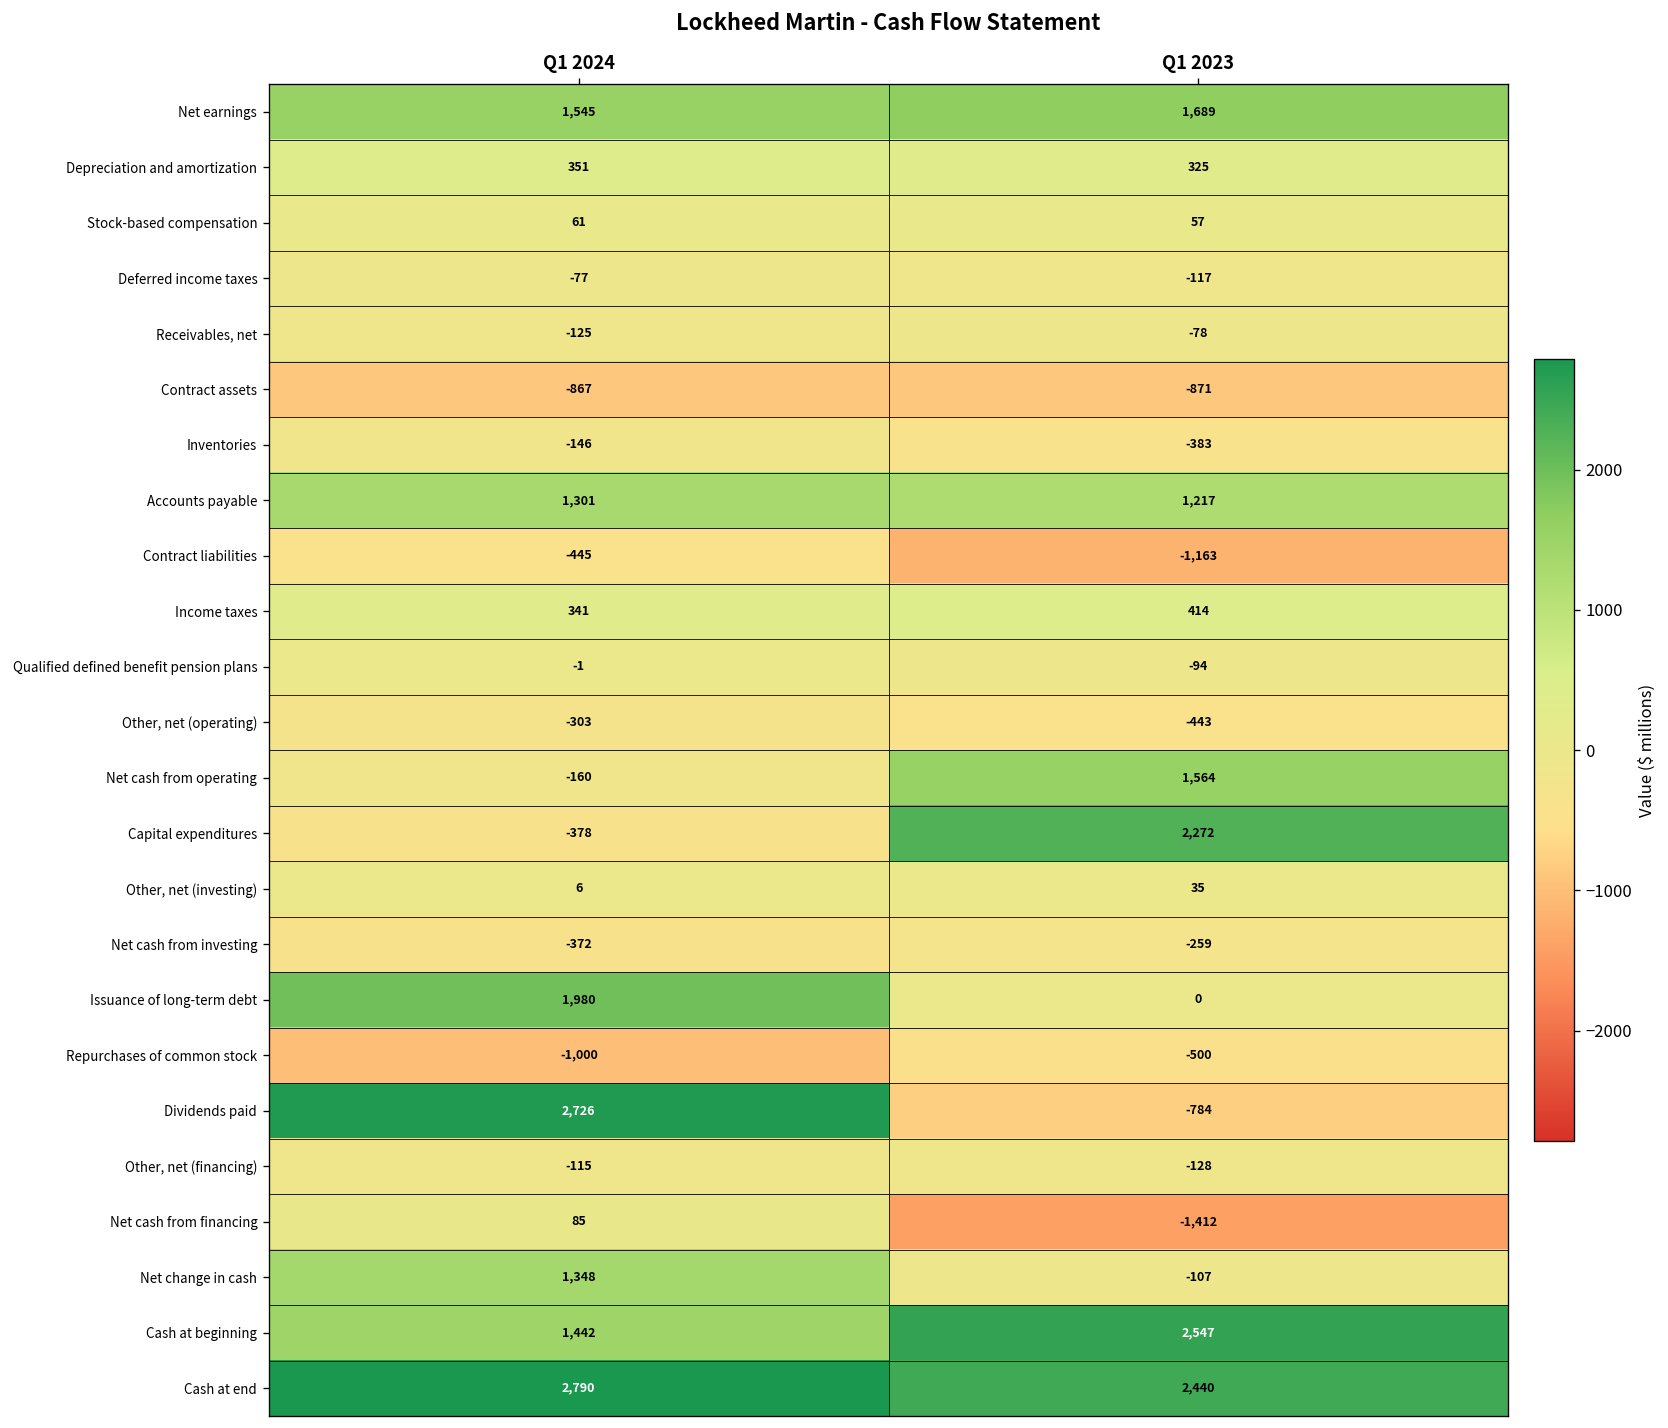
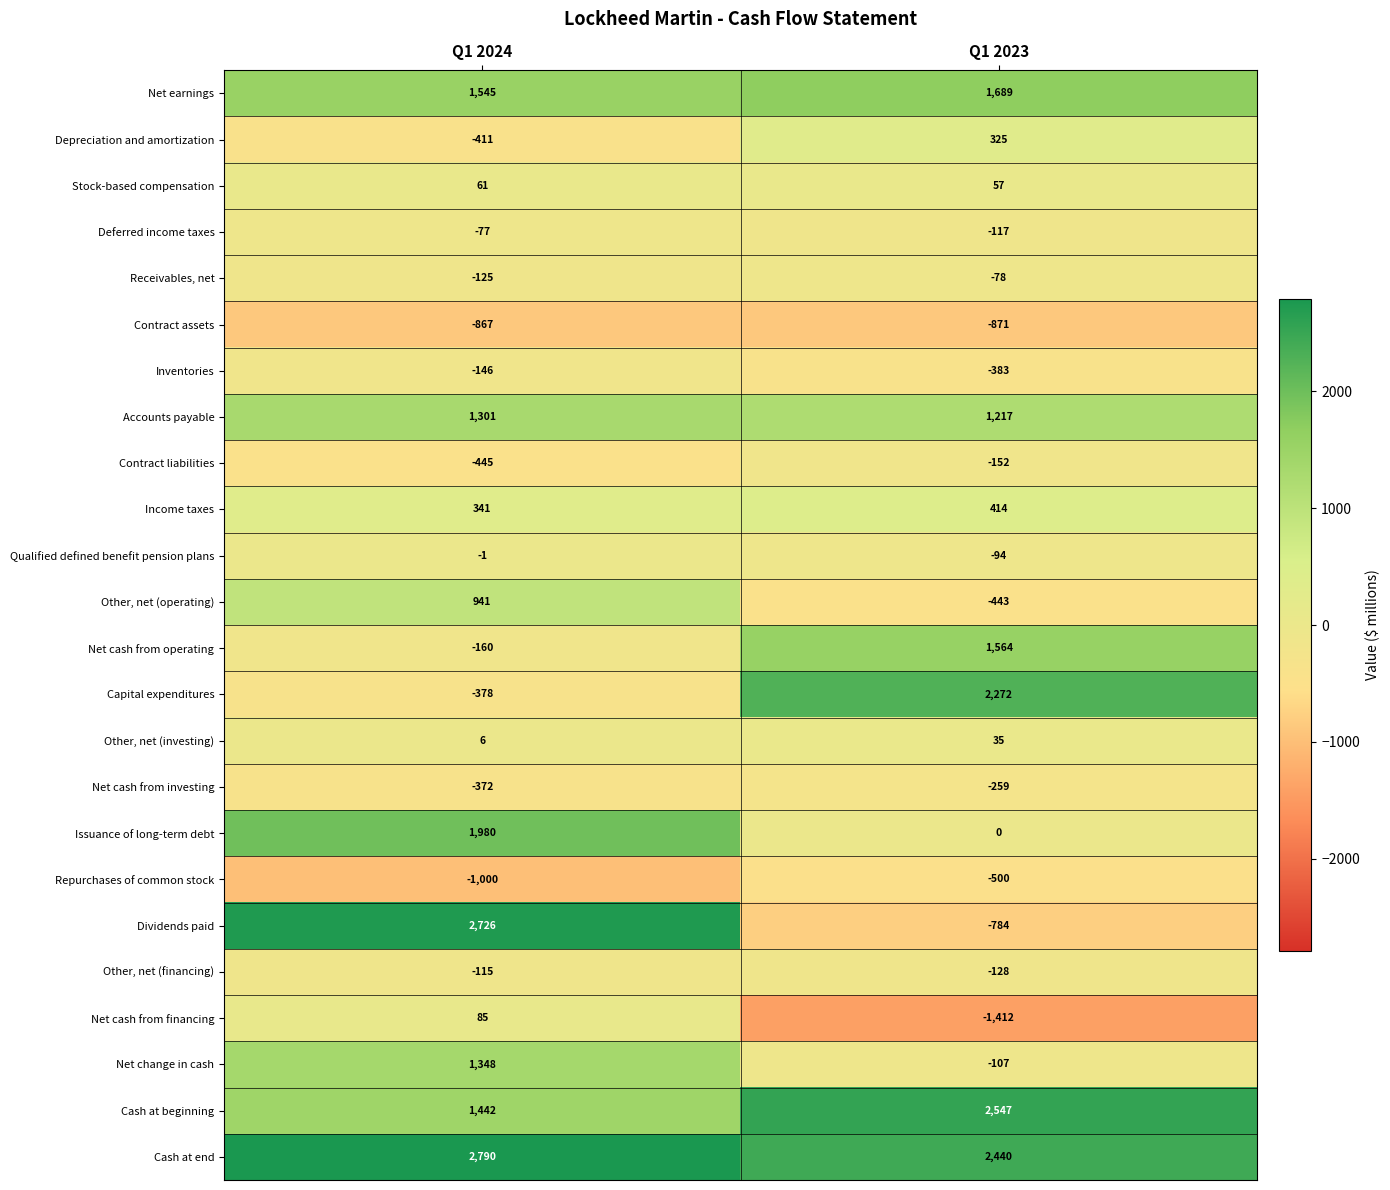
  {
    "Net earnings": {
      "Q1 2024": "1,545",
      "Q1 2023": "1,689"
    },
    "Depreciation and amortization": {
-     "Q1 2024": "351",
+     "Q1 2024": "-411",
      "Q1 2023": "325"
    },
    "Stock-based compensation": {
      "Q1 2024": "61",
      "Q1 2023": "57"
    },
    "Deferred income taxes": {
      "Q1 2024": "-77",
      "Q1 2023": "-117"
    },
    "Receivables, net": {
      "Q1 2024": "-125",
      "Q1 2023": "-78"
    },
    "Contract assets": {
      "Q1 2024": "-867",
      "Q1 2023": "-871"
    },
    "Inventories": {
      "Q1 2024": "-146",
      "Q1 2023": "-383"
    },
    "Accounts payable": {
      "Q1 2024": "1,301",
      "Q1 2023": "1,217"
    },
    "Contract liabilities": {
      "Q1 2024": "-445",
-     "Q1 2023": "-1,163"
+     "Q1 2023": "-152"
    },
    "Income taxes": {
      "Q1 2024": "341",
      "Q1 2023": "414"
    },
    "Qualified defined benefit pension plans": {
      "Q1 2024": "-1",
      "Q1 2023": "-94"
    },
    "Other, net (operating)": {
-     "Q1 2024": "-303",
+     "Q1 2024": "941",
      "Q1 2023": "-443"
    },
    "Net cash from operating": {
      "Q1 2024": "-160",
      "Q1 2023": "1,564"
    },
    "Capital expenditures": {
      "Q1 2024": "-378",
      "Q1 2023": "2,272"
    },
    "Other, net (investing)": {
      "Q1 2024": "6",
      "Q1 2023": "35"
    },
    "Net cash from investing": {
      "Q1 2024": "-372",
      "Q1 2023": "-259"
    },
    "Issuance of long-term debt": {
      "Q1 2024": "1,980",
      "Q1 2023": "0"
    },
    "Repurchases of common stock": {
      "Q1 2024": "-1,000",
      "Q1 2023": "-500"
    },
    "Dividends paid": {
      "Q1 2024": "2,726",
      "Q1 2023": "-784"
    },
    "Other, net (financing)": {
      "Q1 2024": "-115",
      "Q1 2023": "-128"
    },
    "Net cash from financing": {
      "Q1 2024": "85",
      "Q1 2023": "-1,412"
    },
    "Net change in cash": {
      "Q1 2024": "1,348",
      "Q1 2023": "-107"
    },
    "Cash at beginning": {
      "Q1 2024": "1,442",
      "Q1 2023": "2,547"
    },
    "Cash at end": {
      "Q1 2024": "2,790",
      "Q1 2023": "2,440"
    }
  }
